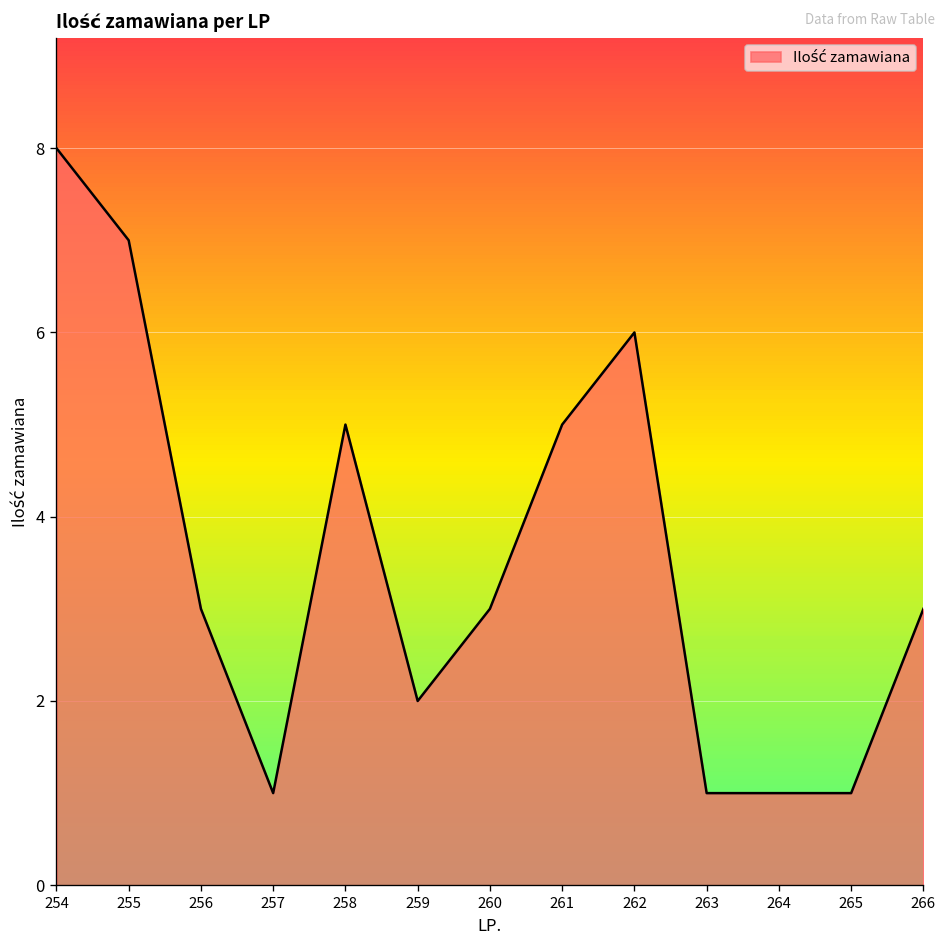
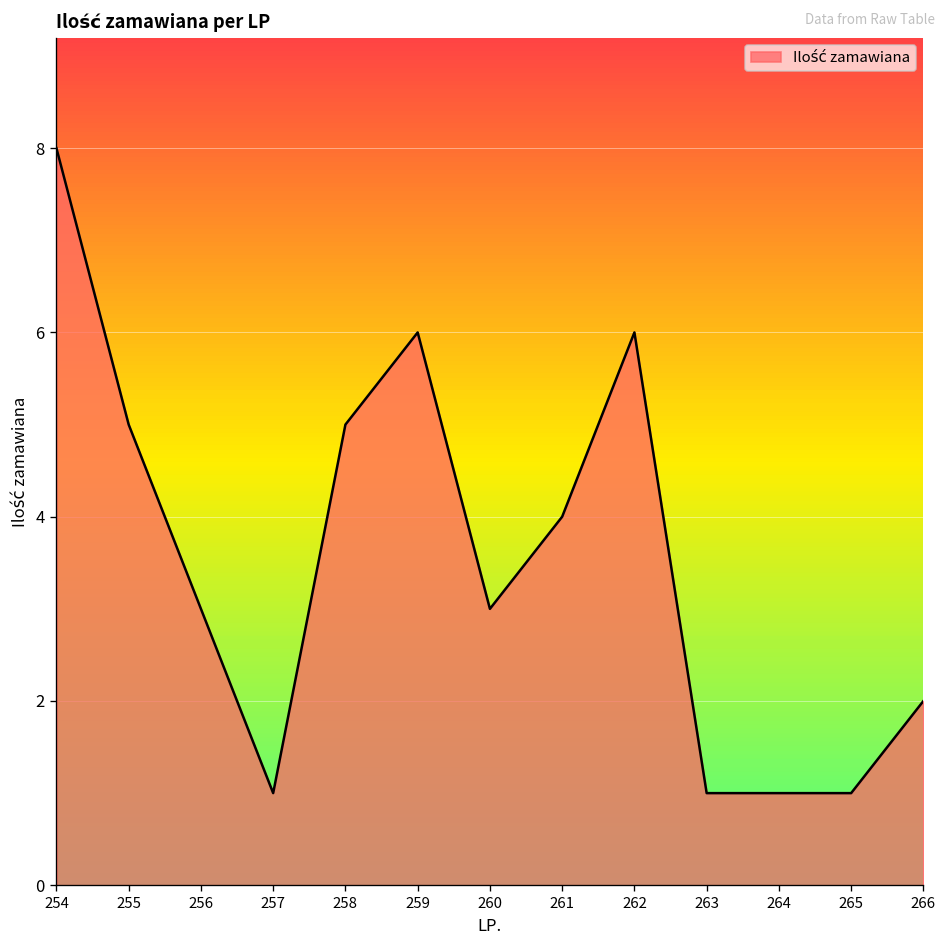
  {
    "254": 8,
-   "255": 7,
+   "255": 5,
    "256": 3,
    "257": 1,
    "258": 5,
-   "259": 2,
+   "259": 6,
    "260": 3,
-   "261": 5,
+   "261": 4,
    "262": 6,
    "263": 1,
    "264": 1,
    "265": 1,
-   "266": 3
+   "266": 2
  }
